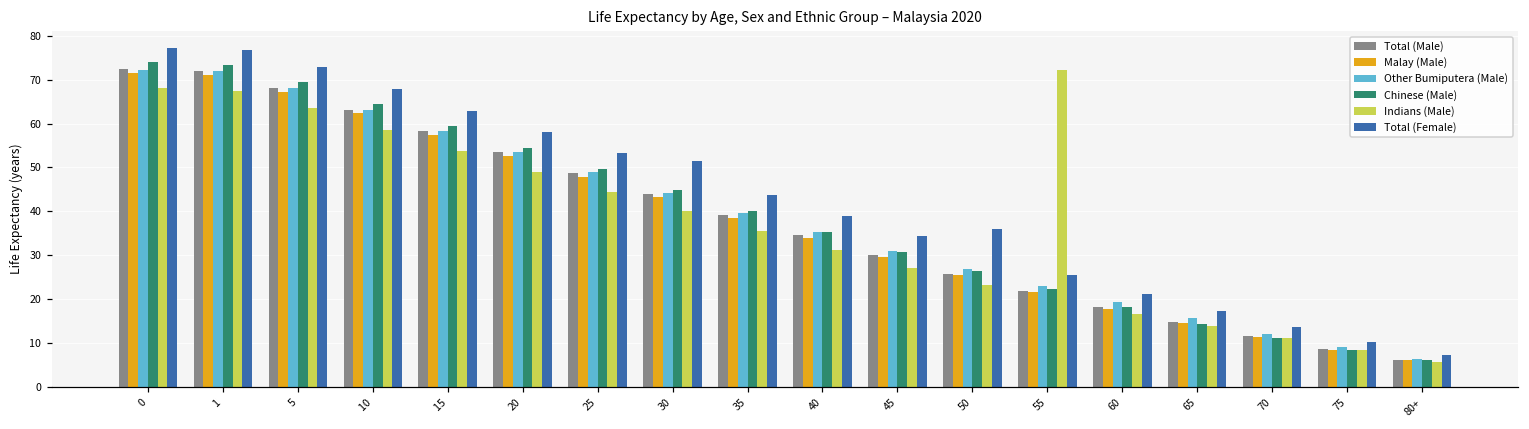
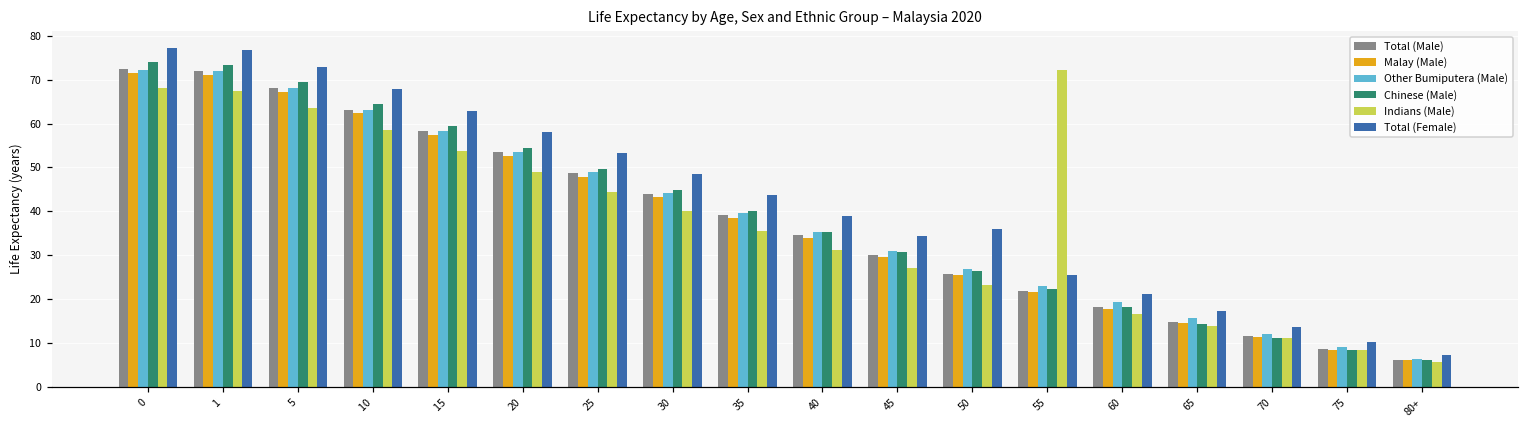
  {
    "Total (Male)": {
      "0": 73,
      "1": 72,
      "5": 68,
      "10": 63,
      "15": 58,
      "20": 54,
      "25": 49,
      "30": 44,
      "35": 39,
      "40": 35,
      "45": 30,
      "50": 26,
      "55": 22,
      "60": 18,
      "65": 15,
      "70": 12,
      "75": 9,
      "80+": 6
    },
    "Malay (Male)": {
      "0": 72,
      "1": 71,
      "5": 67,
      "10": 62,
      "15": 57,
      "20": 53,
      "25": 48,
      "30": 43,
      "35": 39,
      "40": 34,
      "45": 30,
      "50": 25,
      "55": 22,
      "60": 18,
      "65": 15,
      "70": 11,
      "75": 8,
      "80+": 6
    },
    "Other Bumiputera (Male)": {
      "0": 72,
      "1": 72,
      "5": 68,
      "10": 63,
      "15": 58,
      "20": 54,
      "25": 49,
      "30": 44,
      "35": 40,
      "40": 35,
      "45": 31,
      "50": 27,
      "55": 23,
      "60": 19,
      "65": 16,
      "70": 12,
      "75": 9,
      "80+": 6
    },
    "Chinese (Male)": {
      "0": 74,
      "1": 73,
      "5": 69,
      "10": 64,
      "15": 59,
      "20": 55,
      "25": 50,
      "30": 45,
      "35": 40,
      "40": 35,
      "45": 31,
      "50": 26,
      "55": 22,
      "60": 18,
      "65": 14,
      "70": 11,
      "75": 8,
      "80+": 6
    },
    "Indians (Male)": {
      "0": 68,
      "1": 68,
      "5": 64,
      "10": 59,
      "15": 54,
      "20": 49,
      "25": 45,
      "30": 40,
      "35": 36,
      "40": 31,
      "45": 27,
      "50": 23,
      "55": 72,
      "60": 17,
      "65": 14,
      "70": 11,
      "75": 8,
      "80+": 6
    },
    "Total (Female)": {
      "0": 77,
      "1": 77,
      "5": 73,
      "10": 68,
      "15": 63,
      "20": 58,
      "25": 53,
-     "30": 52,
+     "30": 48,
      "35": 44,
      "40": 39,
      "45": 34,
      "50": 36,
      "55": 25,
      "60": 21,
      "65": 17,
      "70": 14,
      "75": 10,
      "80+": 7
    }
  }
